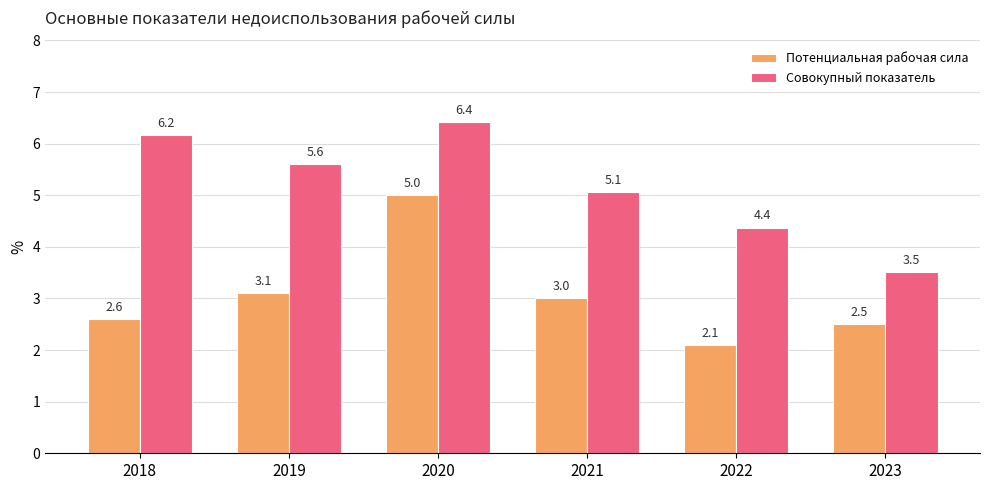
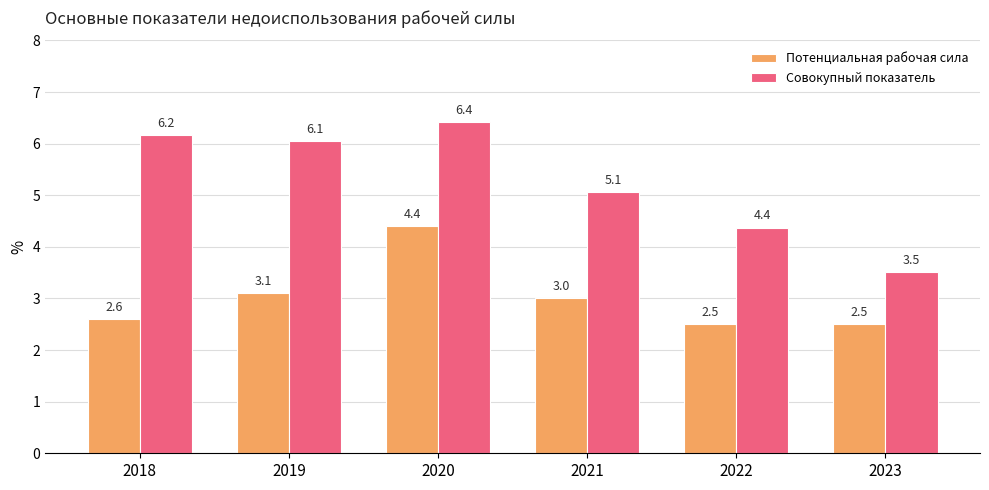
  {
    "Потенциальная рабочая сила": {
      "2018": 2.6,
      "2019": 3.1,
-     "2020": 5.0,
+     "2020": 4.4,
      "2021": 3.0,
-     "2022": 2.1,
+     "2022": 2.5,
      "2023": 2.5
    },
    "Совокупный показатель": {
      "2018": 6.2,
-     "2019": 5.6,
+     "2019": 6.1,
      "2020": 6.4,
      "2021": 5.1,
      "2022": 4.4,
      "2023": 3.5
    }
  }
